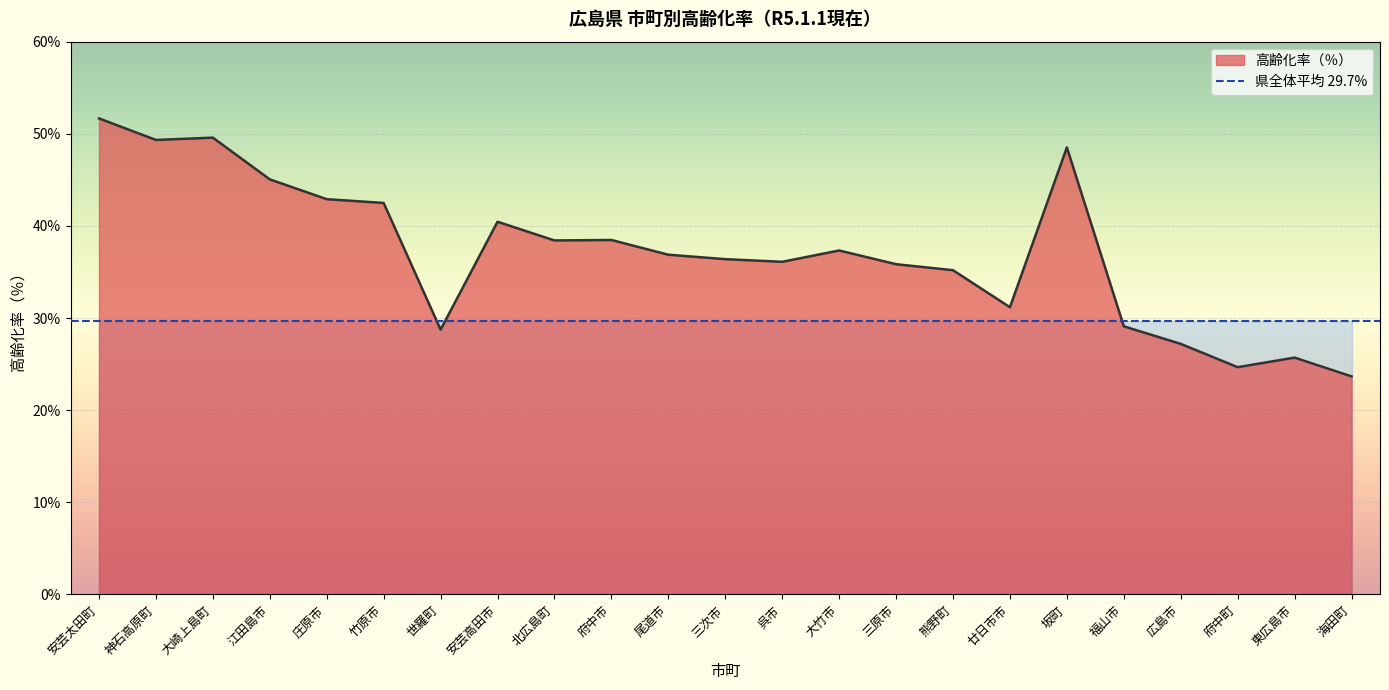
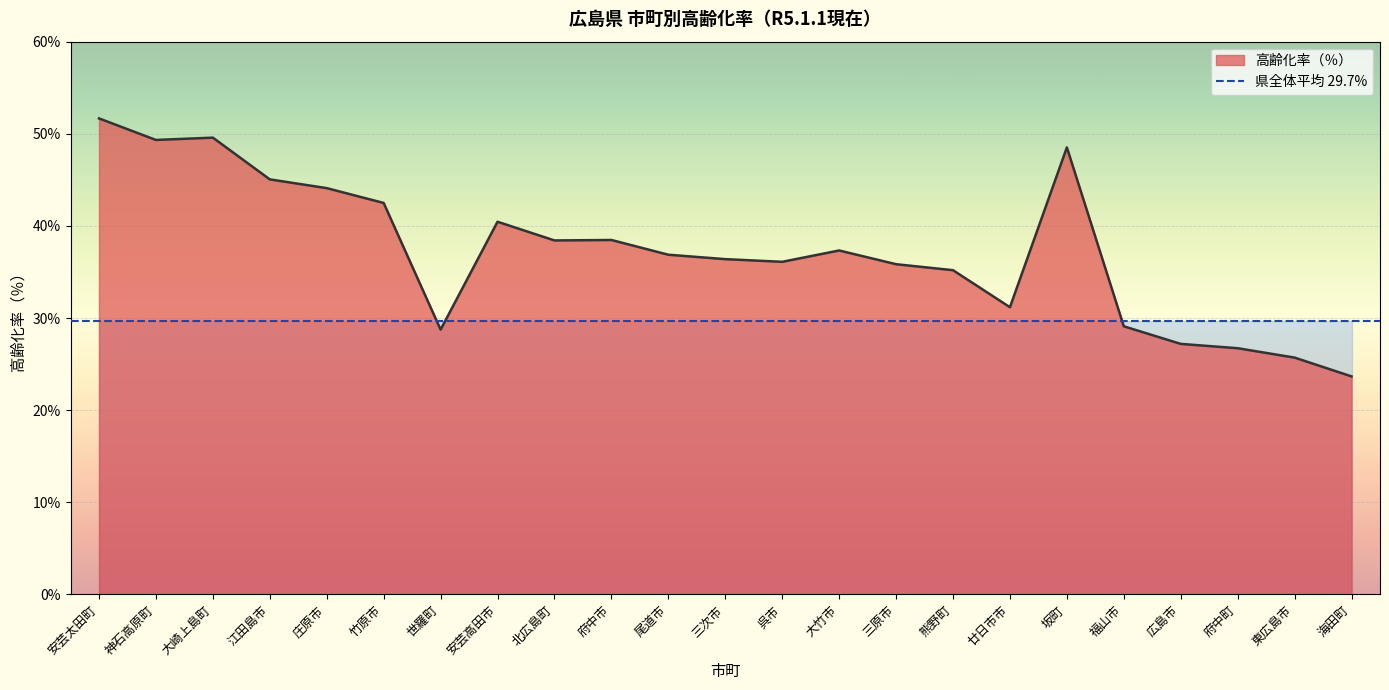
  {
    "高齢化率（％）": {
      "安芸太田町": "52%",
      "神石高原町": "49%",
      "大崎上島町": "50%",
      "江田島市": "45%",
-     "庄原市": "43%",
+     "庄原市": "44%",
      "竹原市": "42%",
      "世羅町": "29%",
      "安芸高田市": "40%",
      "北広島町": "38%",
      "府中市": "38%",
      "尾道市": "37%",
      "三次市": "36%",
      "呉市": "36%",
      "大竹市": "37%",
      "三原市": "36%",
      "熊野町": "35%",
      "廿日市市": "31%",
      "坂町": "49%",
      "福山市": "29%",
      "広島市": "27%",
-     "府中町": "25%",
+     "府中町": "27%",
      "東広島市": "26%",
      "海田町": "24%"
    }
  }
